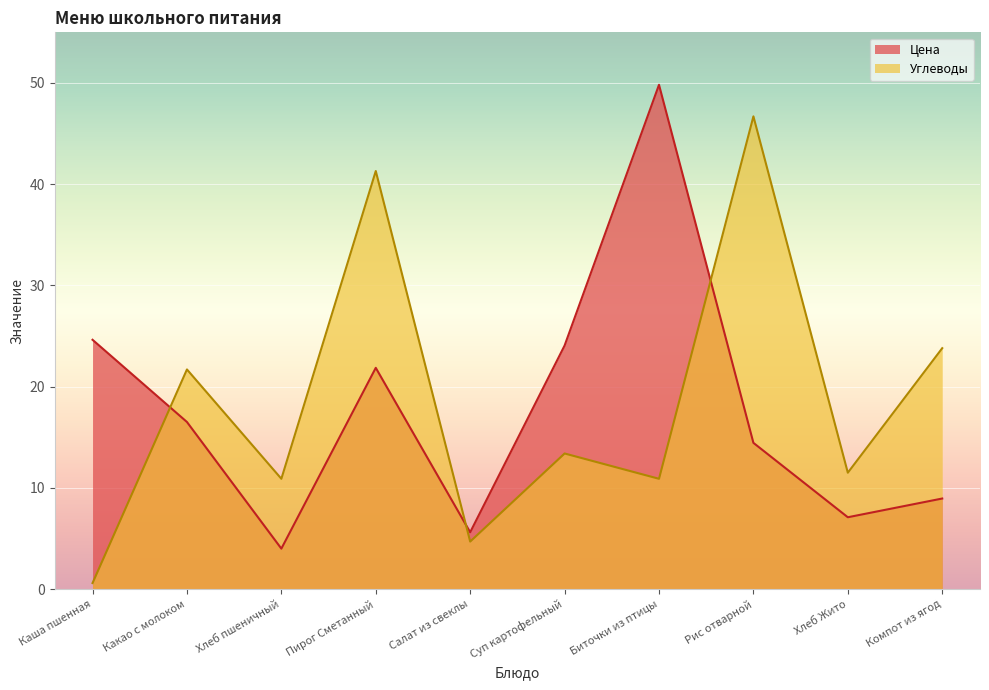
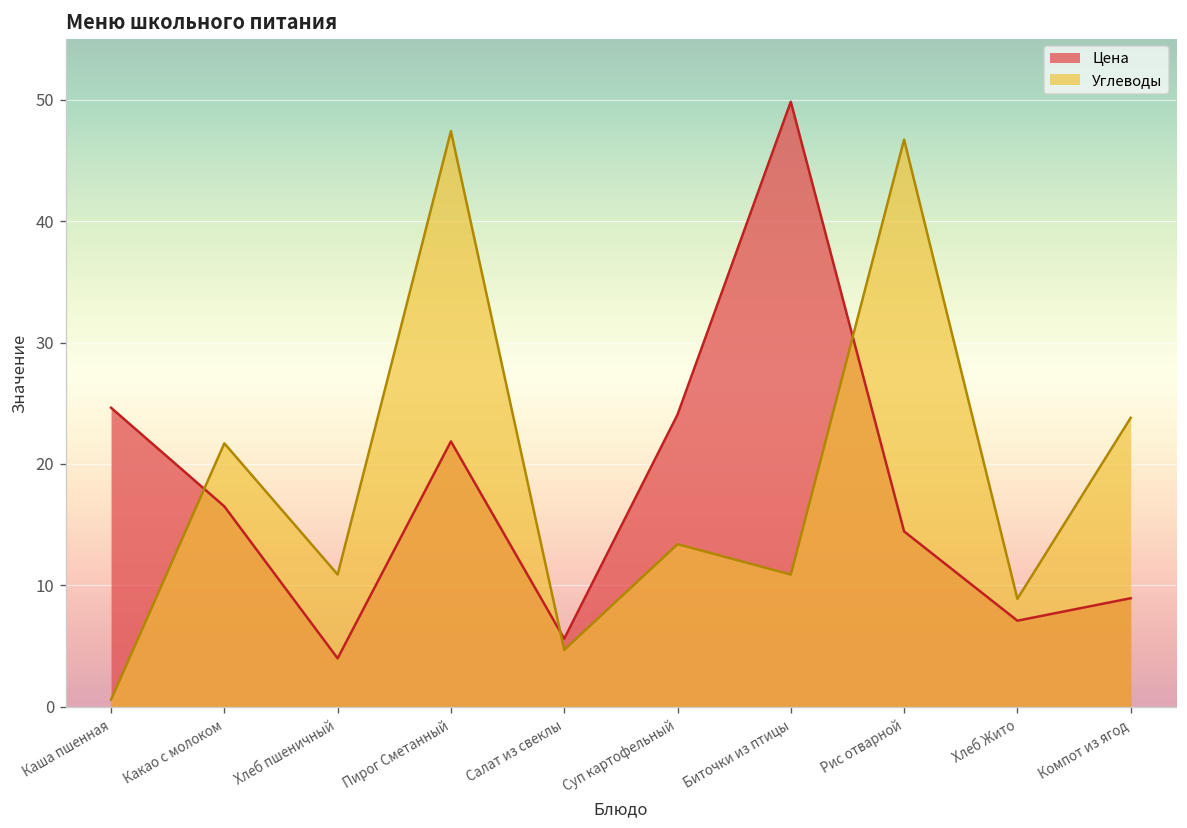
  {
    "Цена": {
      "Каша пшенная": 24.6,
      "Какао с молоком": 16.5,
      "Хлеб пшеничный": 4.0,
      "Пирог Сметанный": 21.9,
      "Салат из свеклы": 5.6,
      "Суп картофельный": 24.1,
      "Биточки из птицы": 49.8,
      "Рис отварной": 14.5,
      "Хлеб Жито": 7.1,
      "Компот из ягод": 9.0
    },
    "Углеводы": {
      "Каша пшенная": 0.6,
      "Какао с молоком": 21.7,
      "Хлеб пшеничный": 10.9,
-     "Пирог Сметанный": 41.3,
+     "Пирог Сметанный": 47.4,
      "Салат из свеклы": 4.7,
      "Суп картофельный": 13.4,
      "Биточки из птицы": 10.9,
      "Рис отварной": 46.7,
-     "Хлеб Жито": 11.5,
+     "Хлеб Жито": 8.9,
      "Компот из ягод": 23.8
    }
  }
